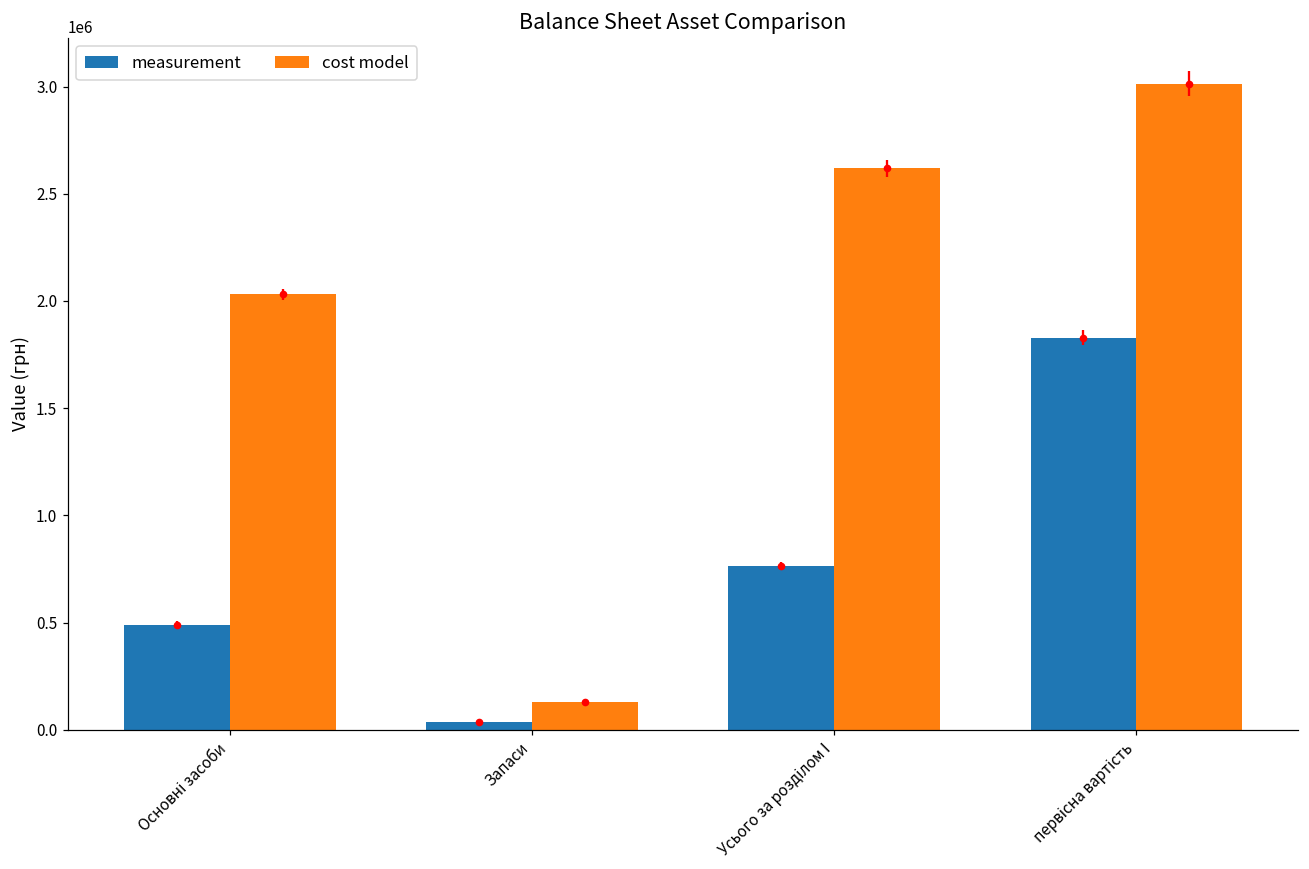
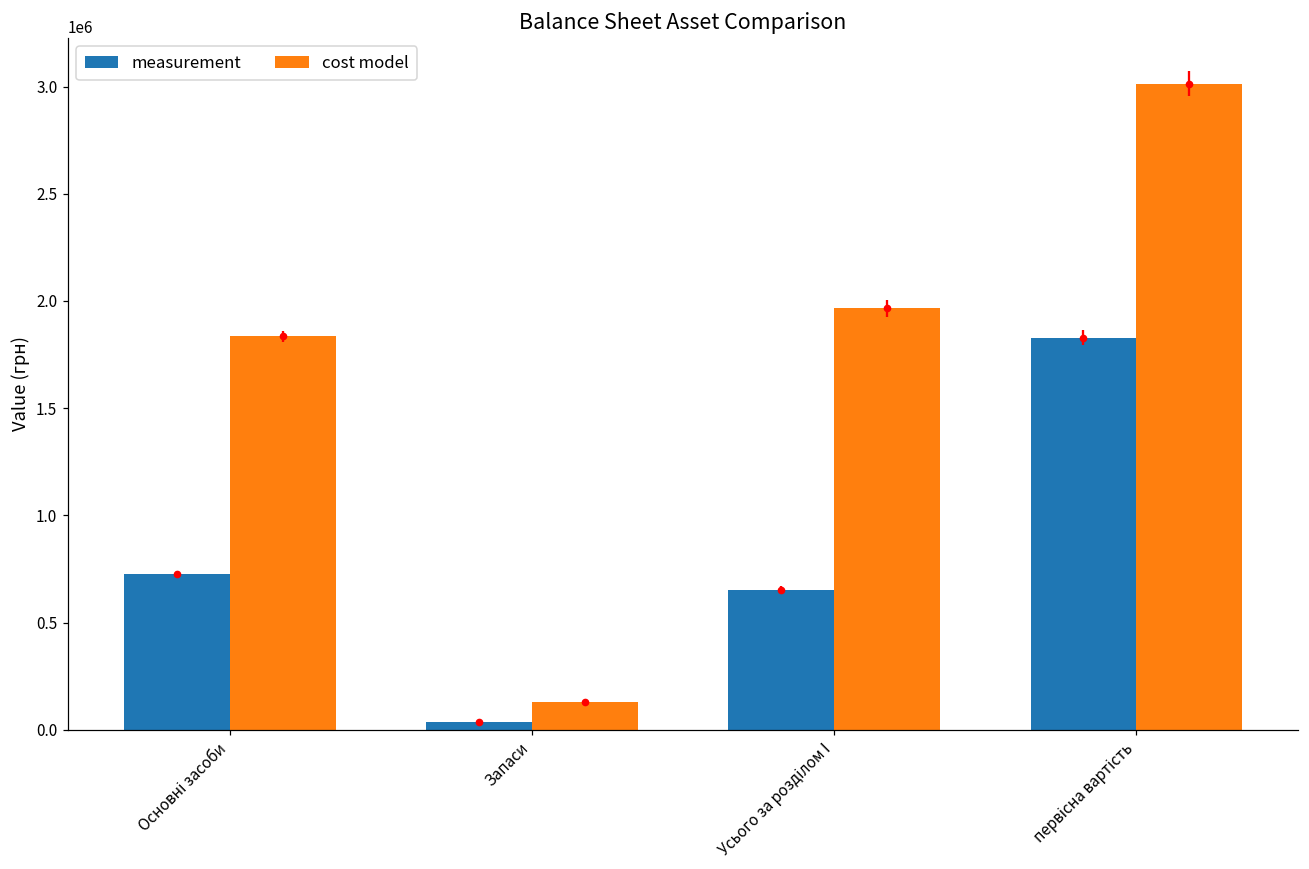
  {
    "measurement": {
-     "Основні засоби": 490000,
+     "Основні засоби": 730000,
      "Запаси": 40000,
-     "Усього за розділом І": 760000,
+     "Усього за розділом І": 650000,
      "первісна вартість": 1830000
    },
    "cost model": {
-     "Основні засоби": 2030000,
+     "Основні засоби": 1830000,
      "Запаси": 130000,
-     "Усього за розділом І": 2620000,
+     "Усього за розділом І": 1970000,
      "первісна вартість": 3010000
    }
  }
